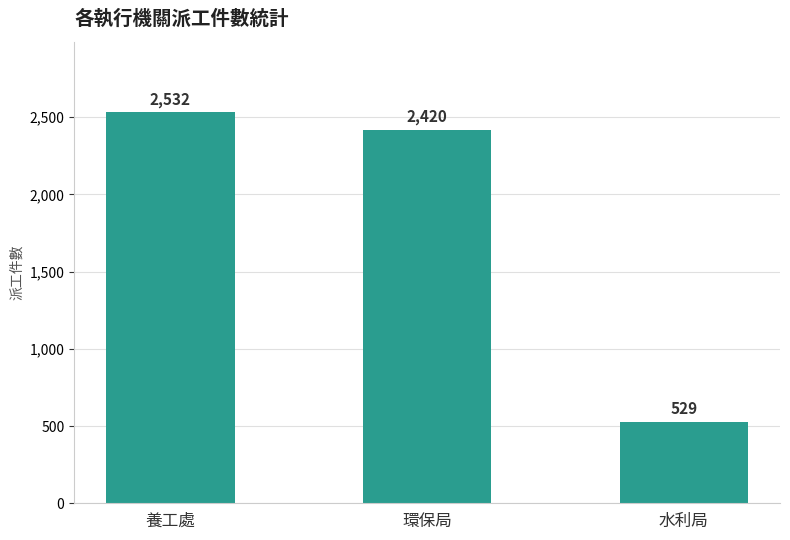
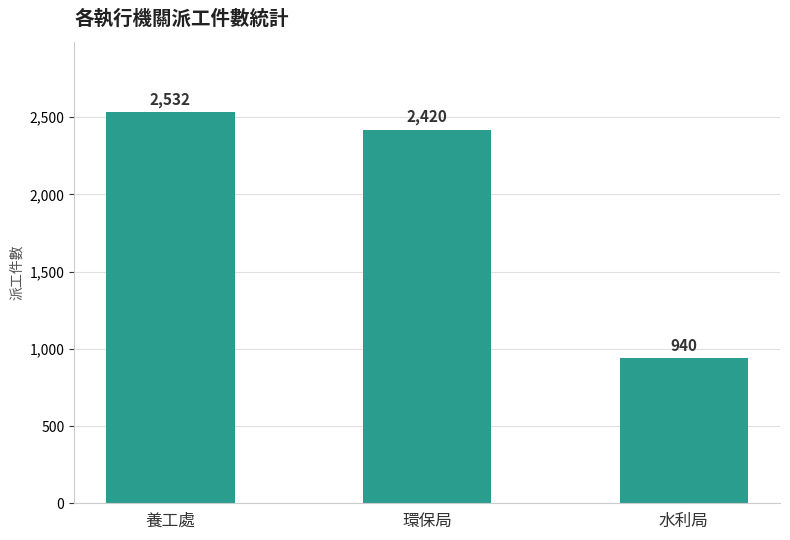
  {
    "養工處": "2,532",
    "環保局": "2,420",
-   "水利局": "529"
+   "水利局": "940"
  }
